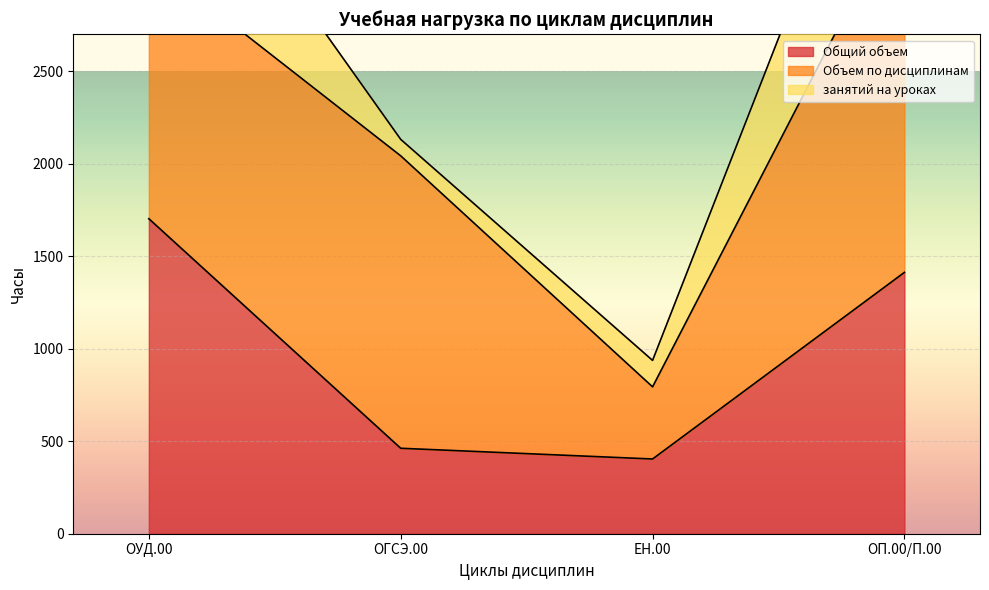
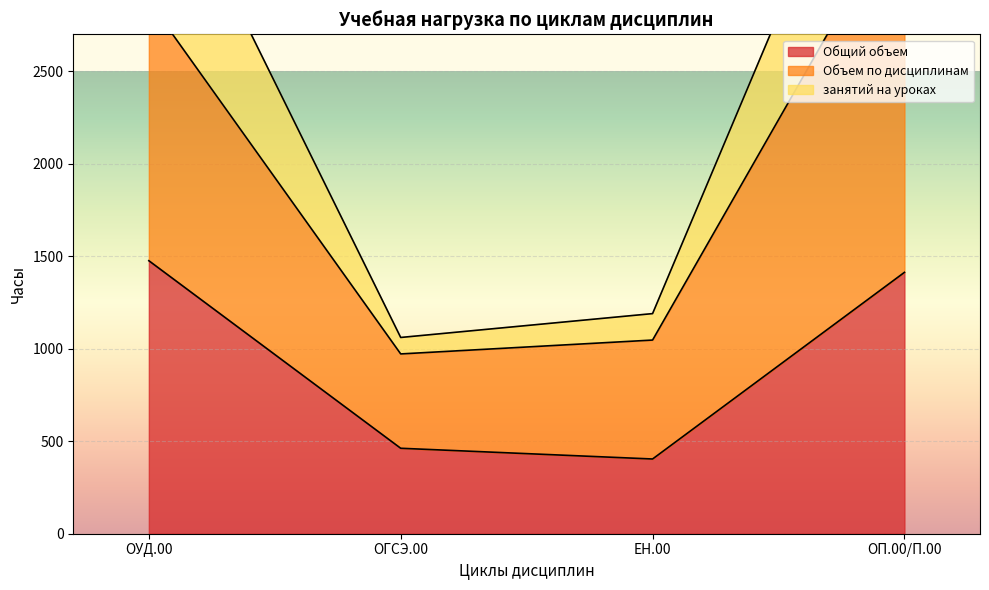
  {
    "Общий объем": {
-     "ОУД.00": 1700,
+     "ОУД.00": 1480,
      "ОГСЭ.00": 460,
      "ЕН.00": 400,
      "ОП.00/П.00": 1410
    },
    "Объем по дисциплинам": {
-     "ОГСЭ.00": 1580,
-     "ЕН.00": 390
+     "ОГСЭ.00": 510,
+     "ЕН.00": 640
    },
    "занятий на уроках": {
      "ОГСЭ.00": 90,
      "ЕН.00": 140
    }
  }
